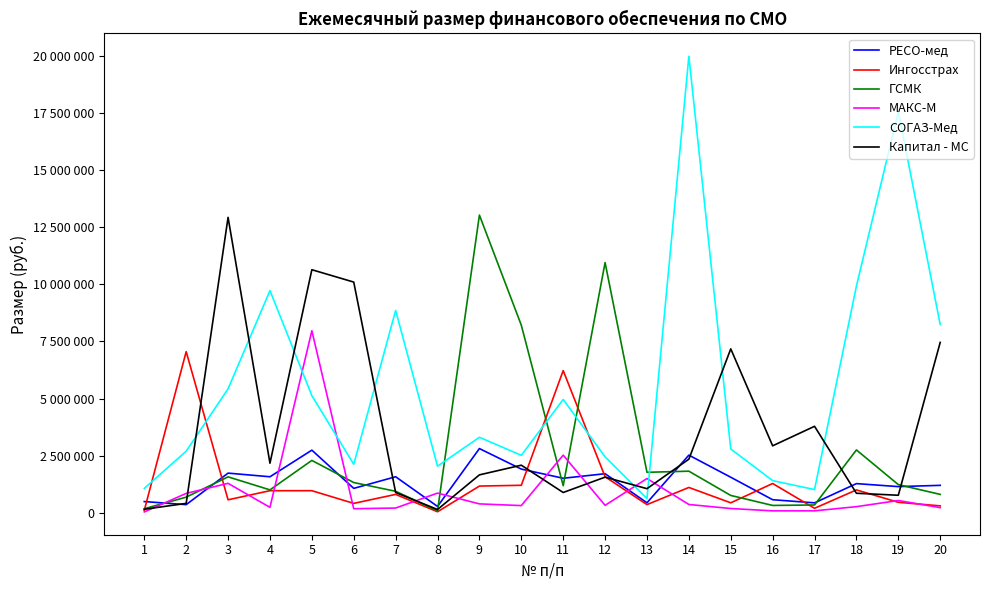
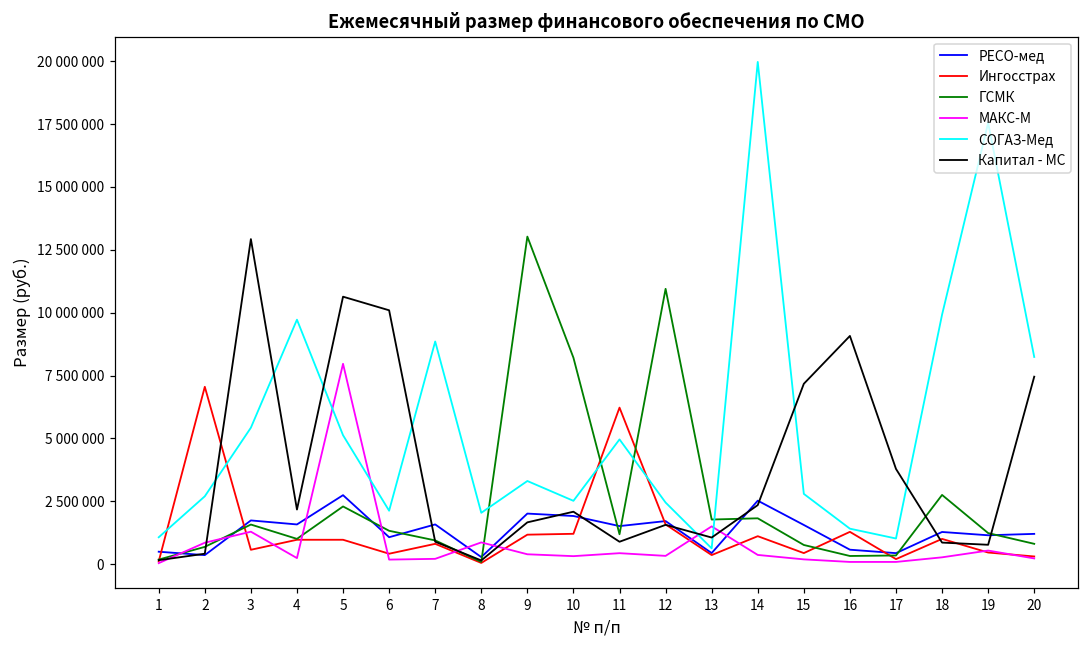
  {
    "РЕСО-мед": {
      "1": 500000,
      "3": 1700000,
      "4": 1600000,
      "5": 2700000,
      "6": 1100000,
      "7": 1600000,
      "8": 300000,
-     "9": 2800000,
+     "9": 2000000,
      "10": 1900000,
      "11": 1500000,
      "12": 1700000,
      "14": 2500000,
      "15": 1600000,
      "16": 600000,
      "18": 1300000,
      "20": 1200000
    },
    "Ингосстрах": {
      "2": 7100000,
      "3": 600000,
      "5": 1000000,
      "6": 400000,
      "9": 1200000,
      "10": 1200000,
      "11": 6200000,
      "14": 1100000,
      "15": 400000,
      "16": 1300000,
      "18": 1000000
    },
    "ГСМК": {
      "2": 700000,
      "3": 1600000,
      "5": 2300000,
      "6": 1300000,
      "9": 13000000,
      "10": 8200000,
      "11": 1200000,
      "12": 10900000,
      "13": 1800000,
      "14": 1800000,
      "15": 800000,
      "16": 300000,
      "18": 2800000,
      "20": 800000
    },
    "МАКС-М": {
      "2": 900000,
      "3": 1300000,
      "4": 200000,
      "5": 8000000,
      "6": 200000,
      "7": 200000,
      "8": 900000,
      "9": 400000,
      "10": 300000,
-     "11": 2500000,
+     "11": 400000,
      "12": 300000,
      "13": 1500000,
      "14": 400000,
      "15": 200000,
      "16": 100000,
      "18": 300000
    },
    "СОГАЗ-Мед": {
      "1": 1100000,
      "2": 2700000,
      "3": 5400000,
      "4": 9700000,
      "5": 5100000,
      "6": 2100000,
      "7": 8900000,
      "8": 2000000,
      "9": 3300000,
      "10": 2500000,
      "11": 5000000,
      "12": 2400000,
      "13": 600000,
      "14": 20000000,
      "15": 2800000,
      "16": 1400000,
      "17": 1000000,
      "18": 9900000,
      "20": 8200000
    },
    "Капитал - МС": {
      "3": 12900000,
      "4": 2200000,
      "5": 10600000,
      "6": 10100000,
      "9": 1700000,
      "10": 2100000,
      "11": 900000,
      "13": 1100000,
      "14": 2300000,
      "15": 7200000,
-     "16": 2900000,
+     "16": 9100000,
      "17": 3800000,
      "18": 900000,
      "19": 800000,
      "20": 7500000
    }
  }
